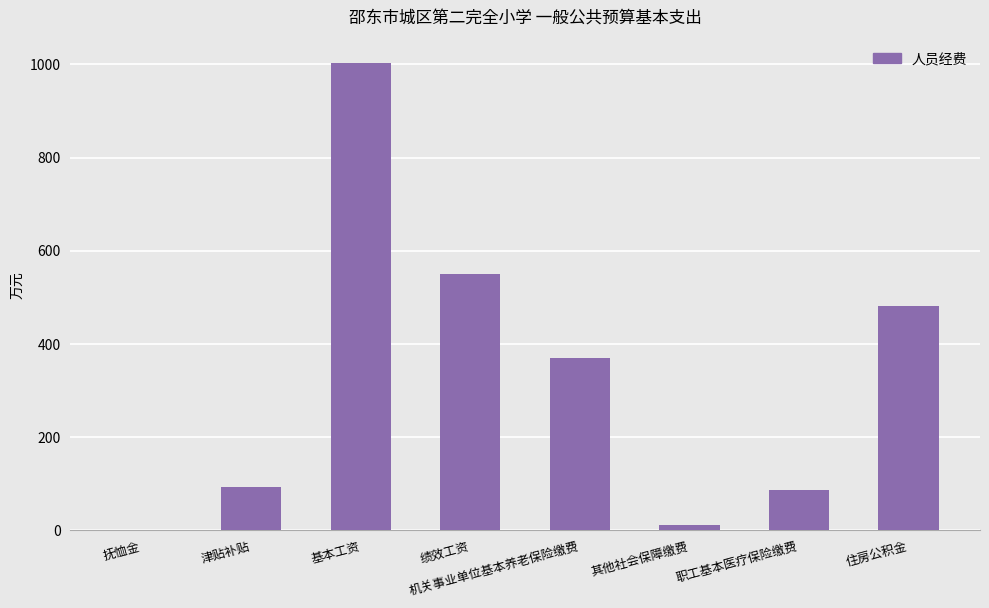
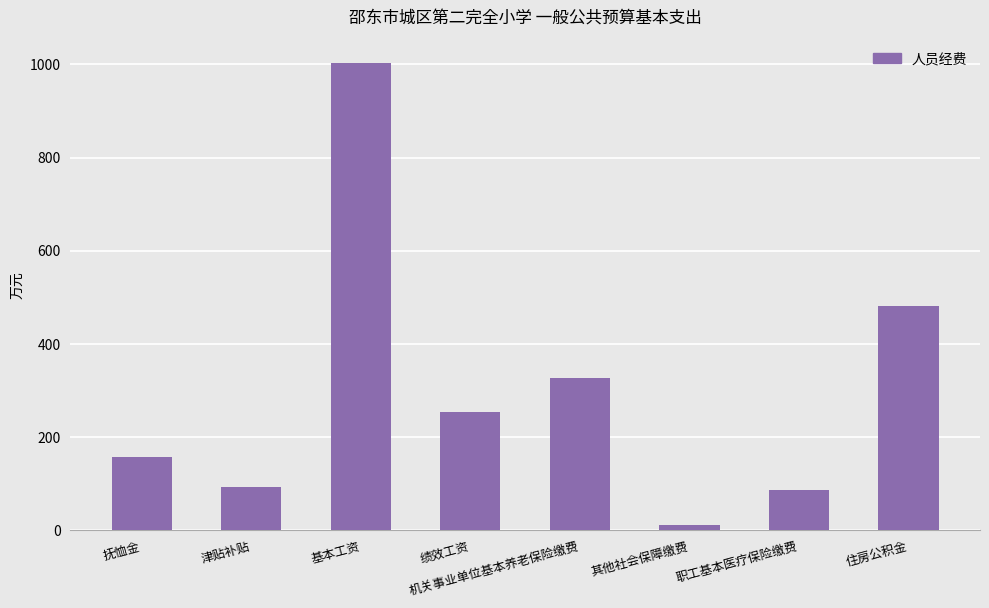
  {
-   "抚恤金": 0,
+   "抚恤金": 160,
    "津贴补贴": 90,
    "基本工资": 1000,
-   "绩效工资": 550,
-   "机关事业单位基本养老保险缴费": 370,
+   "绩效工资": 250,
+   "机关事业单位基本养老保险缴费": 330,
    "其他社会保障缴费": 10,
    "职工基本医疗保险缴费": 90,
    "住房公积金": 480
  }
